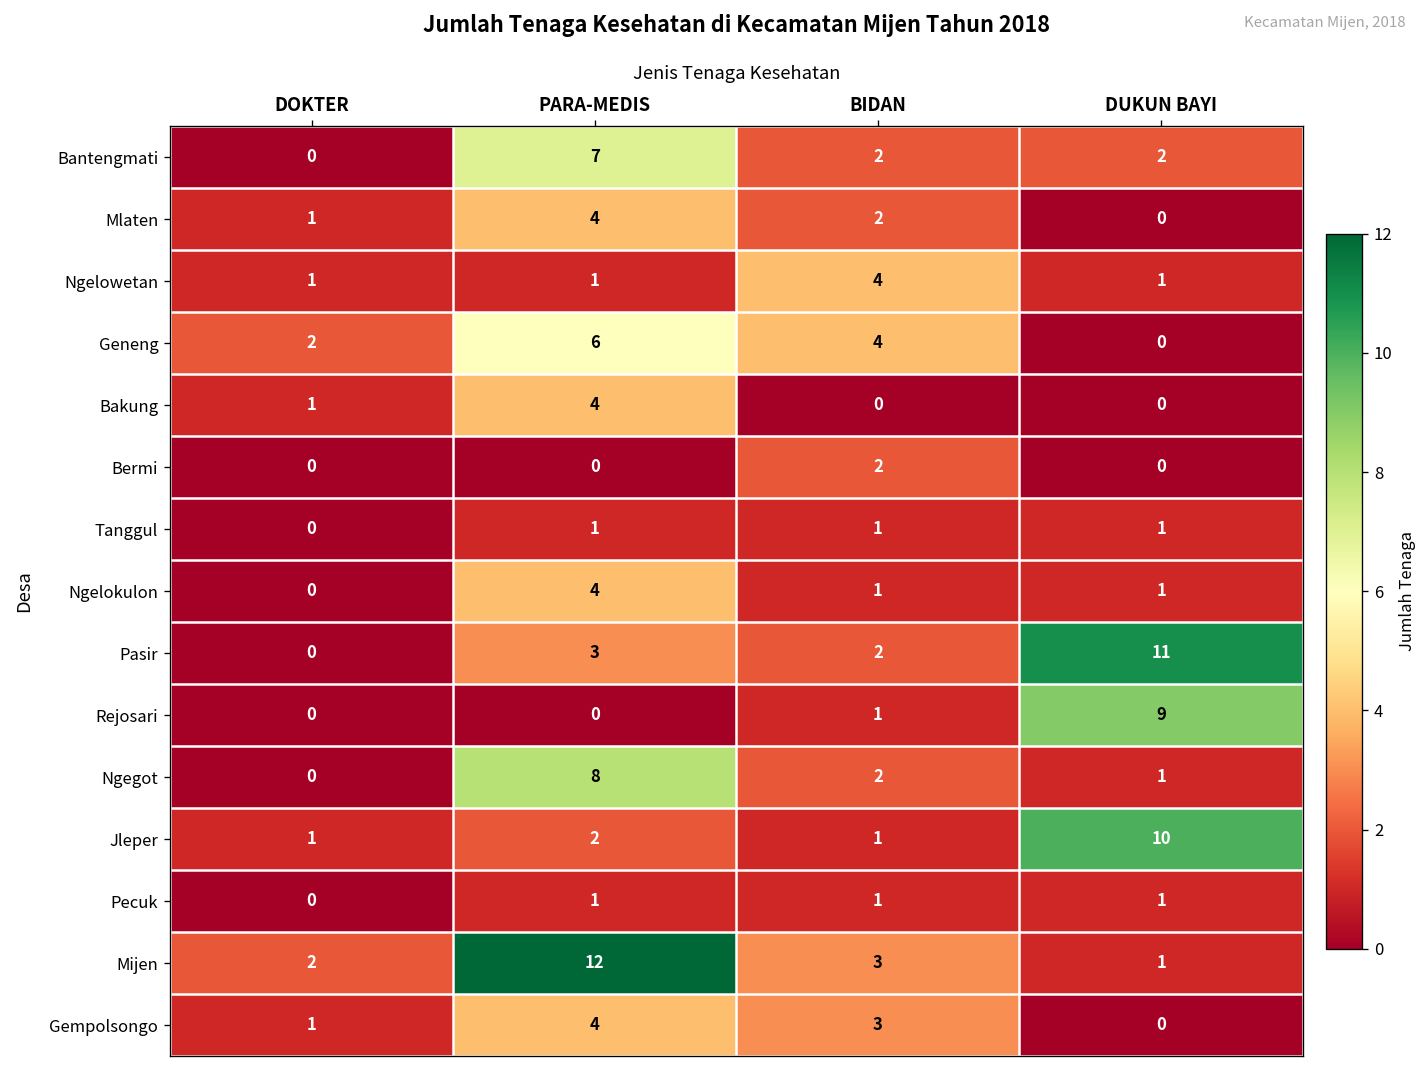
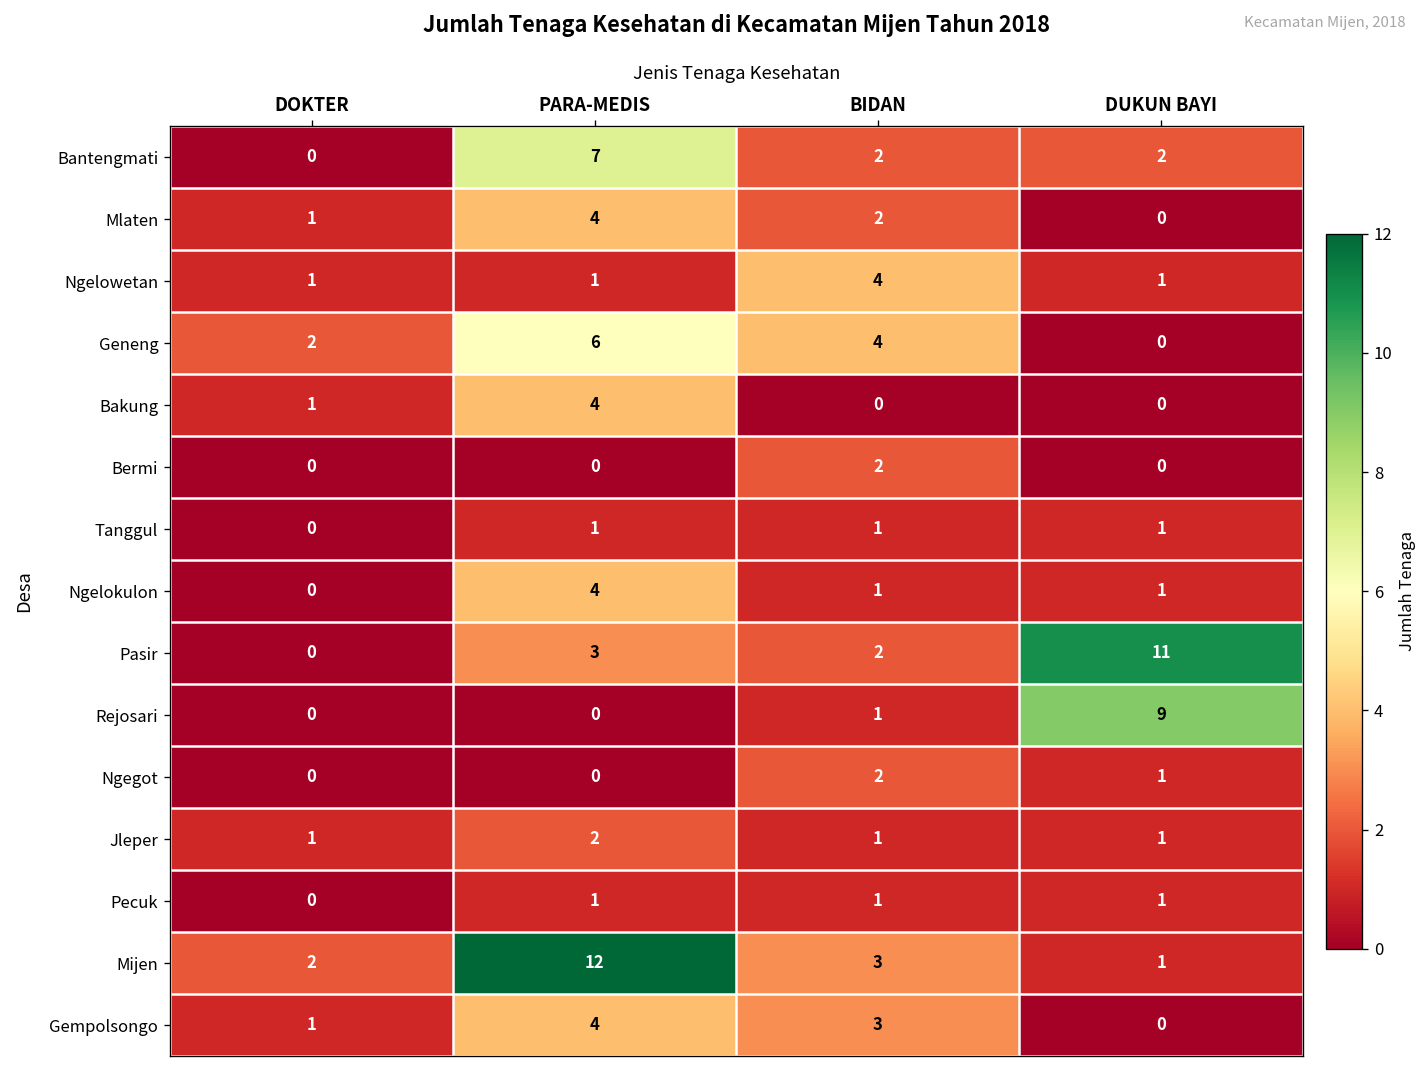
  {
    "Bantengmati": {
      "DOKTER": 0,
      "PARA-MEDIS": 7,
      "BIDAN": 2,
      "DUKUN BAYI": 2
    },
    "Mlaten": {
      "DOKTER": 1,
      "PARA-MEDIS": 4,
      "BIDAN": 2,
      "DUKUN BAYI": 0
    },
    "Ngelowetan": {
      "DOKTER": 1,
      "PARA-MEDIS": 1,
      "BIDAN": 4,
      "DUKUN BAYI": 1
    },
    "Geneng": {
      "DOKTER": 2,
      "PARA-MEDIS": 6,
      "BIDAN": 4,
      "DUKUN BAYI": 0
    },
    "Bakung": {
      "DOKTER": 1,
      "PARA-MEDIS": 4,
      "BIDAN": 0,
      "DUKUN BAYI": 0
    },
    "Bermi": {
      "DOKTER": 0,
      "PARA-MEDIS": 0,
      "BIDAN": 2,
      "DUKUN BAYI": 0
    },
    "Tanggul": {
      "DOKTER": 0,
      "PARA-MEDIS": 1,
      "BIDAN": 1,
      "DUKUN BAYI": 1
    },
    "Ngelokulon": {
      "DOKTER": 0,
      "PARA-MEDIS": 4,
      "BIDAN": 1,
      "DUKUN BAYI": 1
    },
    "Pasir": {
      "DOKTER": 0,
      "PARA-MEDIS": 3,
      "BIDAN": 2,
      "DUKUN BAYI": 11
    },
    "Rejosari": {
      "DOKTER": 0,
      "PARA-MEDIS": 0,
      "BIDAN": 1,
      "DUKUN BAYI": 9
    },
    "Ngegot": {
      "DOKTER": 0,
-     "PARA-MEDIS": 8,
+     "PARA-MEDIS": 0,
      "BIDAN": 2,
      "DUKUN BAYI": 1
    },
    "Jleper": {
      "DOKTER": 1,
      "PARA-MEDIS": 2,
      "BIDAN": 1,
-     "DUKUN BAYI": 10
+     "DUKUN BAYI": 1
    },
    "Pecuk": {
      "DOKTER": 0,
      "PARA-MEDIS": 1,
      "BIDAN": 1,
      "DUKUN BAYI": 1
    },
    "Mijen": {
      "DOKTER": 2,
      "PARA-MEDIS": 12,
      "BIDAN": 3,
      "DUKUN BAYI": 1
    },
    "Gempolsongo": {
      "DOKTER": 1,
      "PARA-MEDIS": 4,
      "BIDAN": 3,
      "DUKUN BAYI": 0
    }
  }
